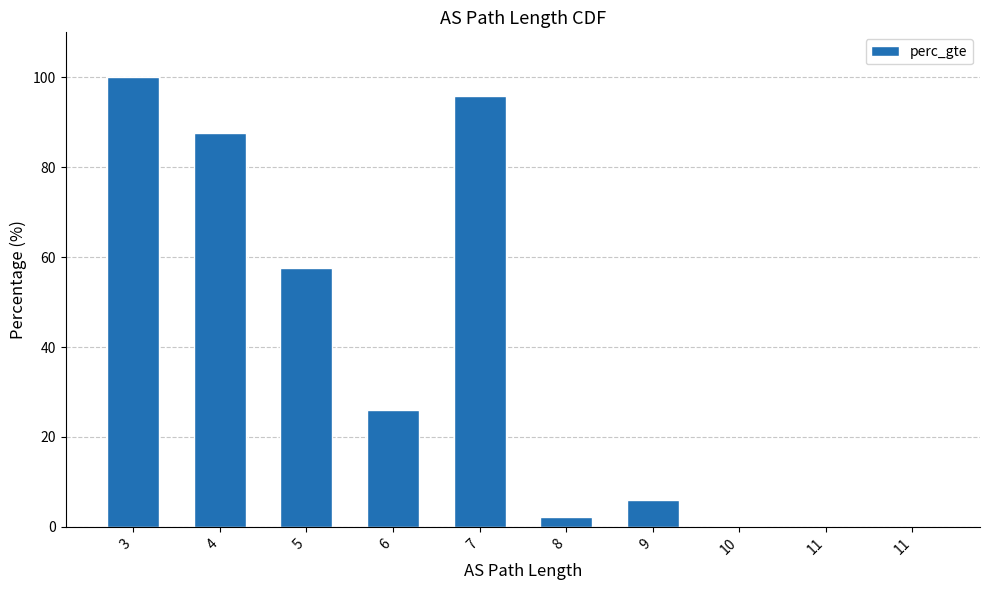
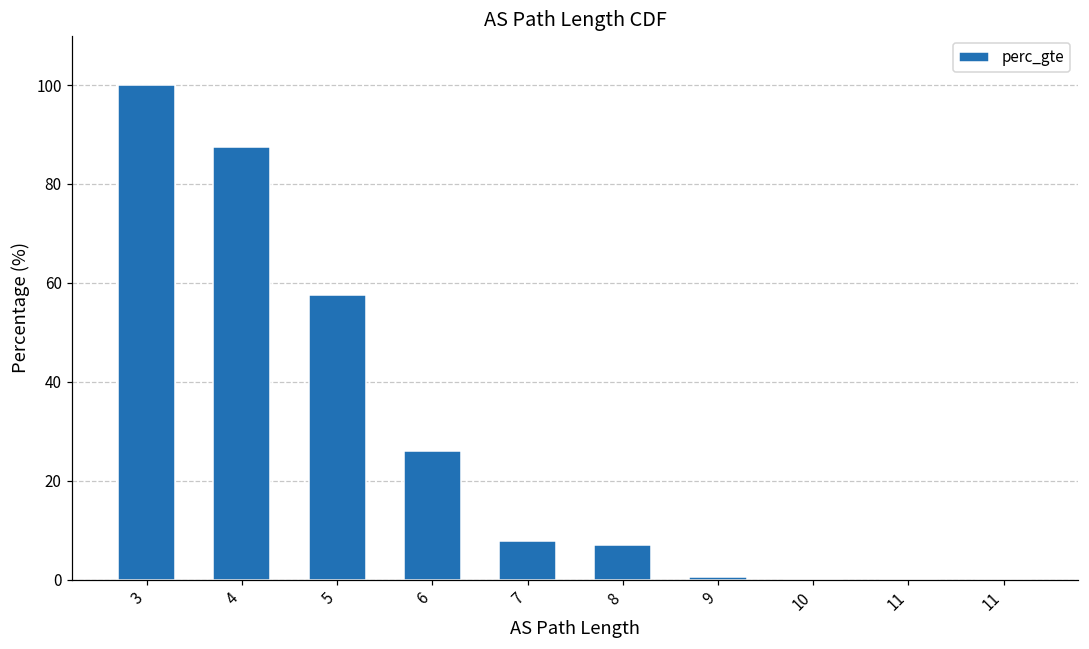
  {
    "3": 100,
    "4": 88,
    "5": 58,
    "6": 26,
-   "7": 96,
-   "8": 2,
-   "9": 6
+   "7": 8,
+   "8": 7,
+   "9": 0
  }
